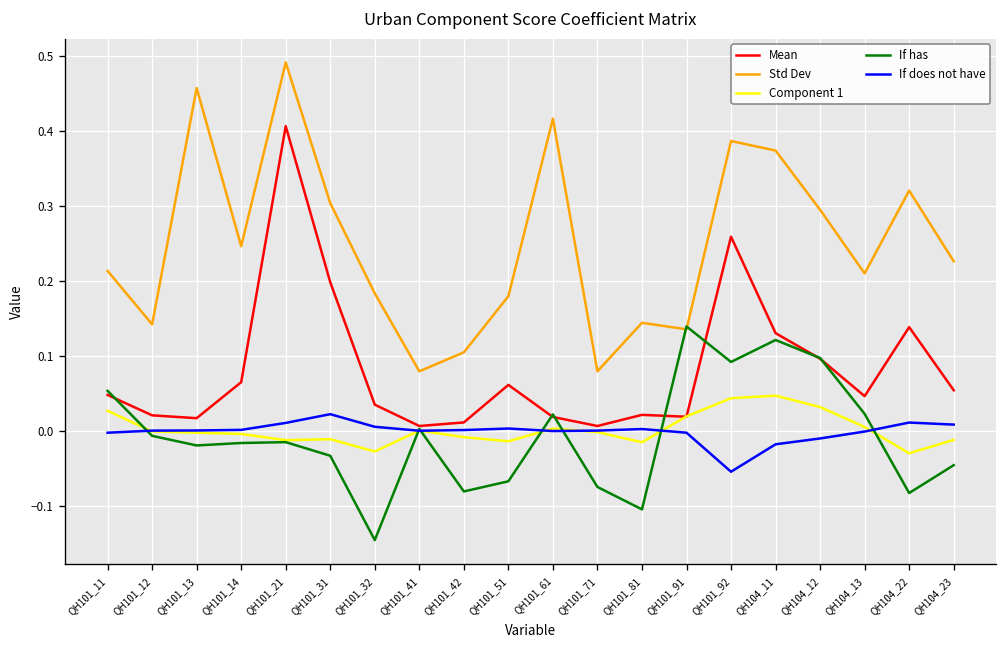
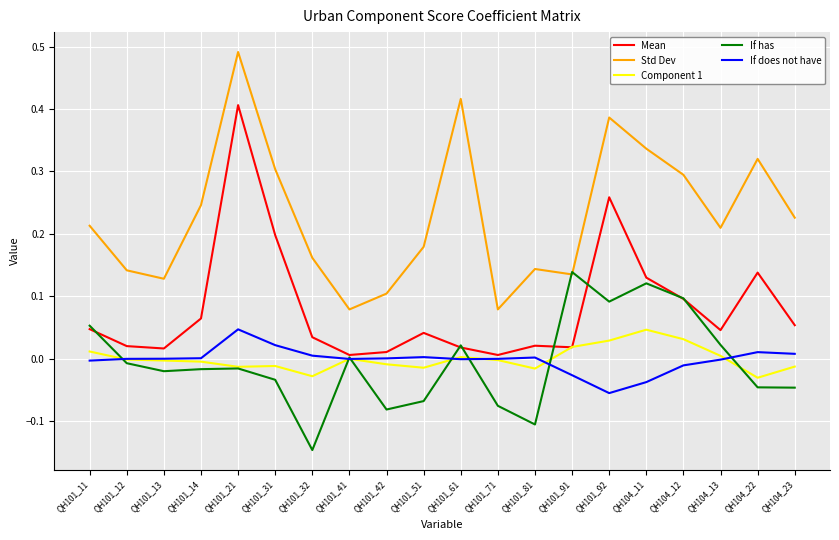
  {
    "Mean": {
      "QH101_11": 0.05,
      "QH101_12": 0.02,
      "QH101_13": 0.02,
      "QH101_14": 0.06,
      "QH101_21": 0.41,
      "QH101_31": 0.20,
      "QH101_32": 0.03,
      "QH101_42": 0.01,
-     "QH101_51": 0.06,
+     "QH101_51": 0.04,
      "QH101_71": 0.01,
      "QH101_81": 0.02,
      "QH101_92": 0.26,
      "QH104_11": 0.13,
      "QH104_13": 0.05,
      "QH104_22": 0.14,
      "QH104_23": 0.05
    },
    "Std Dev": {
      "QH101_11": 0.21,
      "QH101_12": 0.14,
-     "QH101_13": 0.46,
+     "QH101_13": 0.13,
      "QH101_14": 0.25,
      "QH101_21": 0.49,
      "QH101_31": 0.30,
-     "QH101_32": 0.18,
+     "QH101_32": 0.16,
      "QH101_41": 0.08,
      "QH101_42": 0.10,
      "QH101_51": 0.18,
      "QH101_61": 0.42,
      "QH101_71": 0.08,
      "QH101_81": 0.14,
      "QH101_92": 0.39,
-     "QH104_11": 0.37,
+     "QH104_11": 0.34,
      "QH104_12": 0.29,
      "QH104_13": 0.21,
      "QH104_22": 0.32,
      "QH104_23": 0.23
    },
    "Component 1": {
-     "QH101_11": 0.03,
+     "QH101_11": 0.01,
      "QH101_14": 0.00,
      "QH101_31": -0.01,
      "QH101_32": -0.03,
      "QH101_42": -0.01,
      "QH101_51": -0.01,
      "QH101_81": -0.02,
-     "QH101_92": 0.04,
+     "QH101_92": 0.03,
      "QH104_11": 0.05,
      "QH104_12": 0.03,
      "QH104_13": 0.00,
      "QH104_22": -0.03,
      "QH104_23": -0.01
    },
    "If has": {
      "QH101_11": 0.05,
      "QH101_12": -0.01,
      "QH101_13": -0.02,
      "QH101_14": -0.02,
      "QH101_31": -0.03,
      "QH101_32": -0.15,
      "QH101_42": -0.08,
      "QH101_51": -0.07,
      "QH101_71": -0.08,
      "QH101_81": -0.10,
      "QH101_92": 0.09,
      "QH104_11": 0.12,
      "QH104_13": 0.02,
-     "QH104_22": -0.08,
+     "QH104_22": -0.05,
      "QH104_23": -0.05
    },
    "If does not have": {
      "QH101_11": 0.00,
      "QH101_14": 0.00,
-     "QH101_21": 0.01,
+     "QH101_21": 0.05,
      "QH101_31": 0.02,
      "QH101_32": 0.01,
      "QH101_42": 0.00,
      "QH101_51": 0.00,
      "QH101_81": 0.00,
-     "QH101_91": 0.00,
+     "QH101_91": -0.03,
      "QH101_92": -0.05,
-     "QH104_11": -0.02,
+     "QH104_11": -0.04,
      "QH104_12": -0.01,
      "QH104_13": 0.00,
      "QH104_22": 0.01,
      "QH104_23": 0.01
    }
  }
